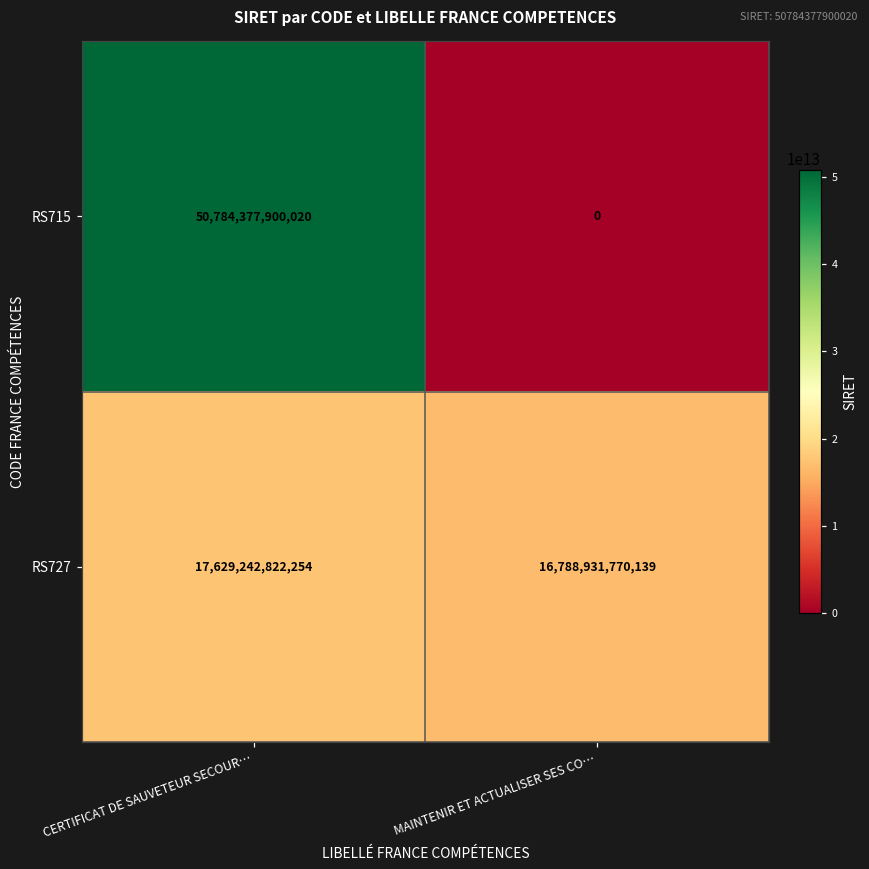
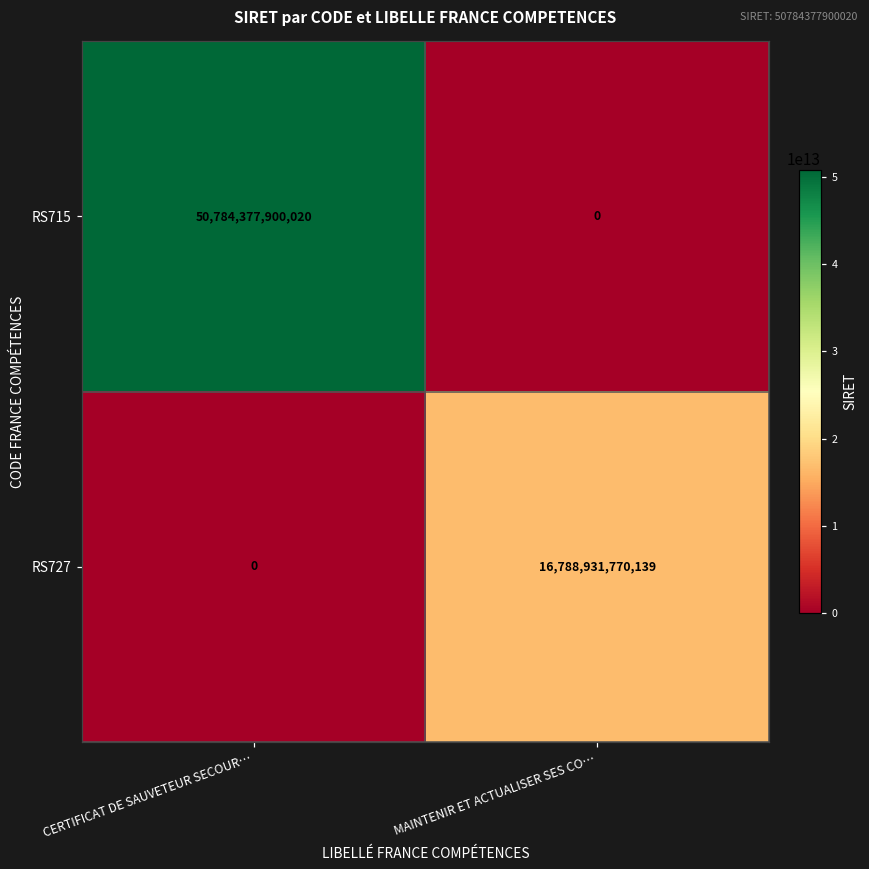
  {
    "RS715": {
      "CERTIFICAT DE SAUVETEUR SECOUR…": "50,784,377,900,020",
      "MAINTENIR ET ACTUALISER SES CO…": "0"
    },
    "RS727": {
-     "CERTIFICAT DE SAUVETEUR SECOUR…": "17,629,242,822,254",
+     "CERTIFICAT DE SAUVETEUR SECOUR…": "0",
      "MAINTENIR ET ACTUALISER SES CO…": "16,788,931,770,139"
    }
  }
